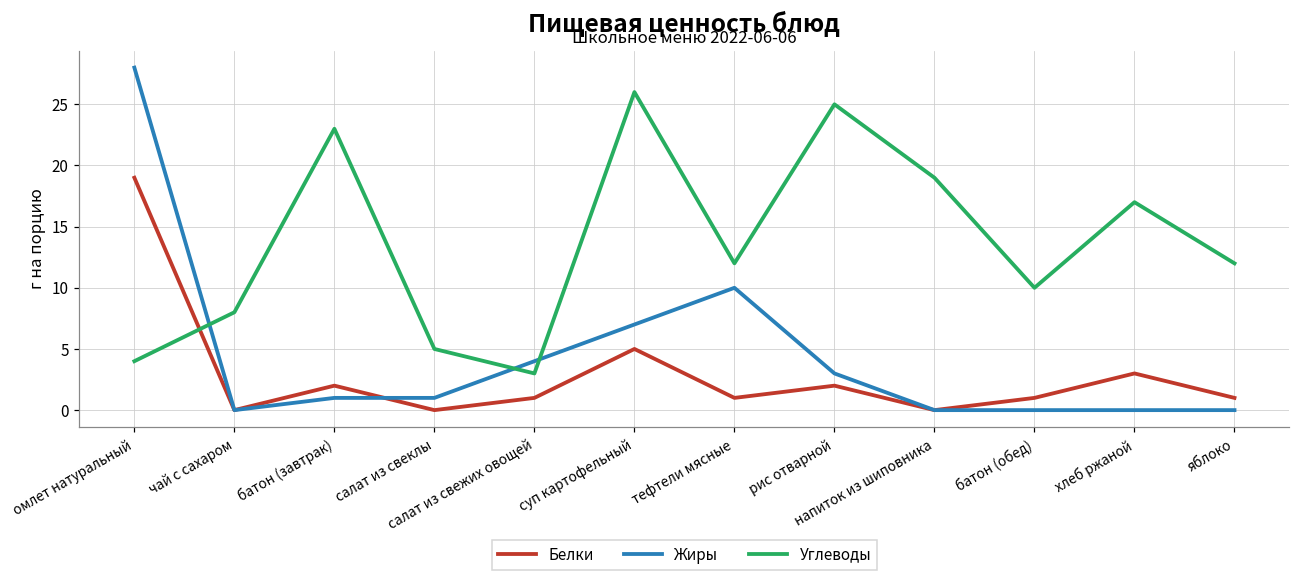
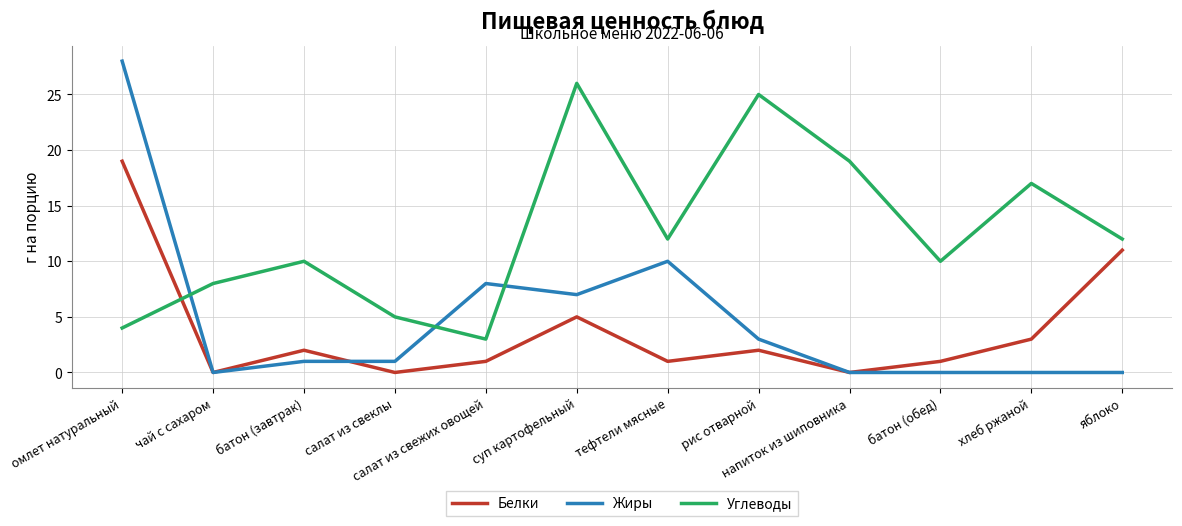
  {
    "Белки": {
      "омлет натуральный": 19,
      "батон (завтрак)": 2,
      "салат из свеклы": 0,
      "салат из свежих овощей": 1,
      "суп картофельный": 5,
      "тефтели мясные": 1,
      "рис отварной": 2,
      "батон (обед)": 1,
      "хлеб ржаной": 3,
-     "яблоко": 1
+     "яблоко": 11
    },
    "Жиры": {
      "омлет натуральный": 28,
      "батон (завтрак)": 1,
      "салат из свеклы": 1,
-     "салат из свежих овощей": 4,
+     "салат из свежих овощей": 8,
      "суп картофельный": 7,
      "тефтели мясные": 10,
      "рис отварной": 3,
      "батон (обед)": 0,
      "хлеб ржаной": 0,
      "яблоко": 0
    },
    "Углеводы": {
      "омлет натуральный": 4,
      "чай с сахаром": 8,
-     "батон (завтрак)": 23,
+     "батон (завтрак)": 10,
      "салат из свеклы": 5,
      "салат из свежих овощей": 3,
      "суп картофельный": 26,
      "тефтели мясные": 12,
      "рис отварной": 25,
      "напиток из шиповника": 19,
      "батон (обед)": 10,
      "хлеб ржаной": 17,
      "яблоко": 12
    }
  }
